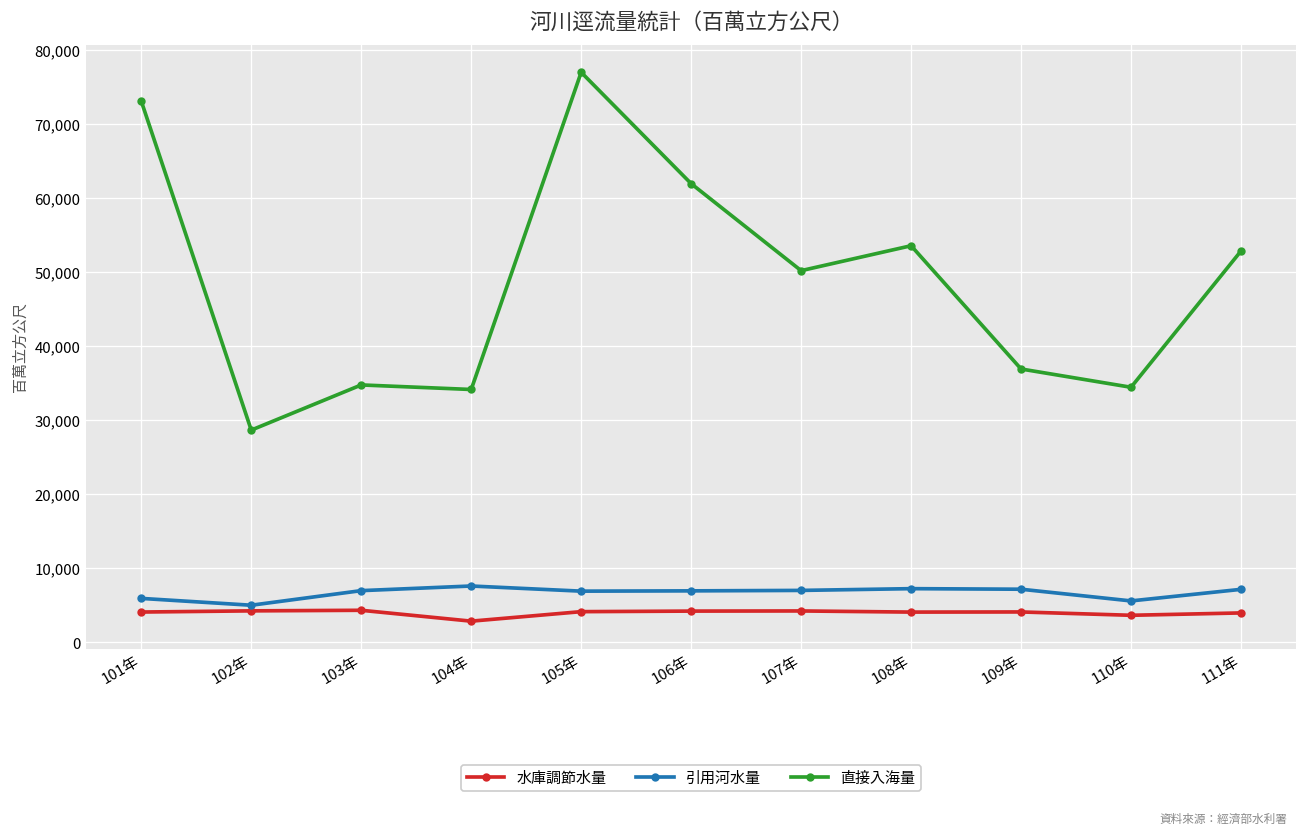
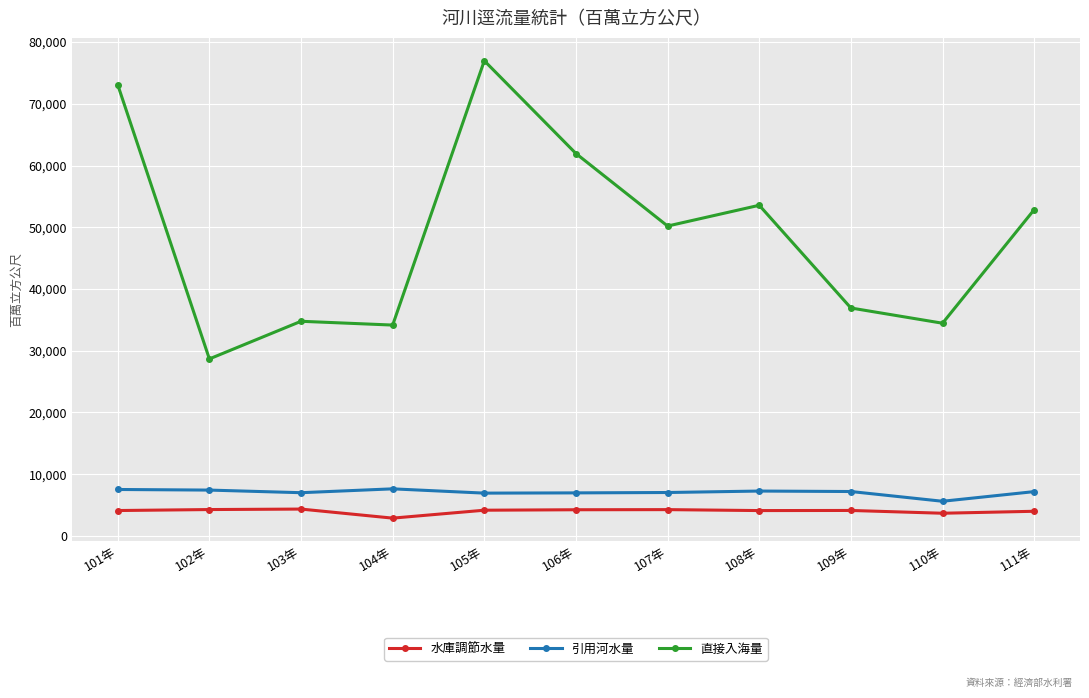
  {
    "水庫調節水量": {
      "101年": "4,000",
      "102年": "4,000",
      "103年": "4,000",
      "104年": "3,000",
      "105年": "4,000",
      "106年": "4,000",
      "107年": "4,000",
      "108年": "4,000",
      "109年": "4,000",
      "110年": "4,000",
      "111年": "4,000"
    },
    "引用河水量": {
-     "101年": "6,000",
-     "102年": "5,000",
+     "101年": "8,000",
+     "102年": "7,000",
      "103年": "7,000",
      "104年": "8,000",
      "105年": "7,000",
      "106年": "7,000",
      "107年": "7,000",
      "108年": "7,000",
      "109年": "7,000",
      "110年": "6,000",
      "111年": "7,000"
    },
    "直接入海量": {
      "101年": "73,000",
      "102年": "29,000",
      "103年": "35,000",
      "104年": "34,000",
      "105年": "77,000",
      "106年": "62,000",
      "107年": "50,000",
      "108年": "54,000",
      "109年": "37,000",
      "110年": "34,000",
      "111年": "53,000"
    }
  }
